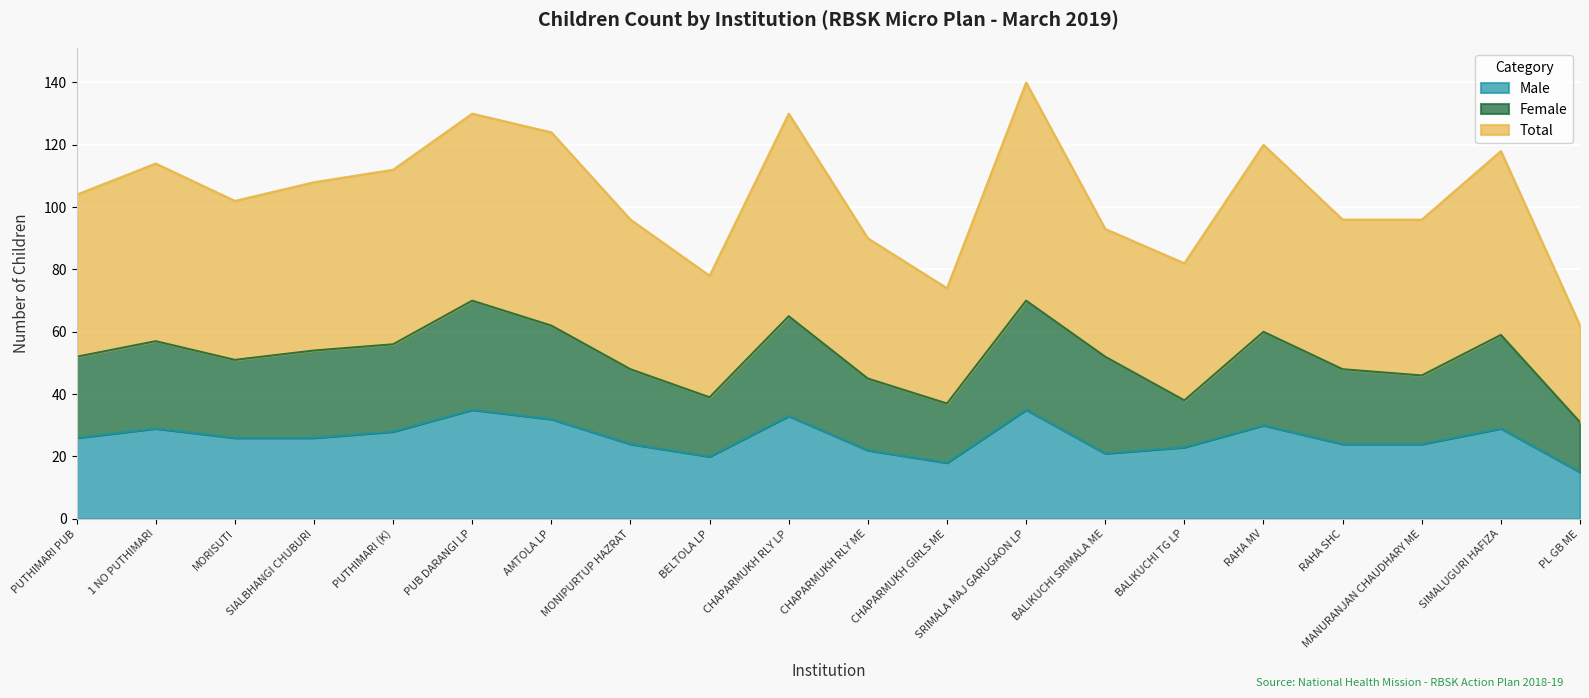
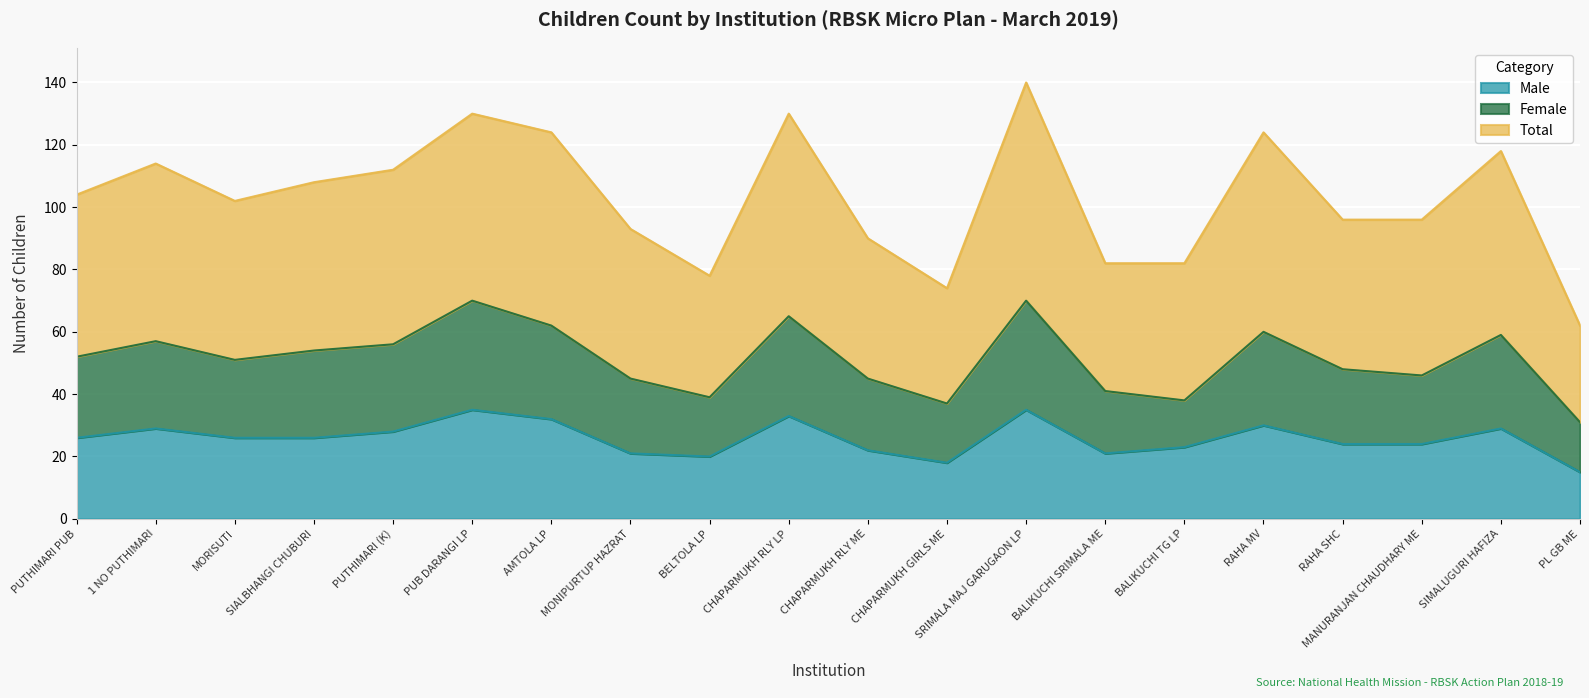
  {
    "Male": {
      "PUTHIMARI PUB": 26,
      "1 NO PUTHIMARI": 29,
      "MORISUTI": 26,
      "SIALBHANGI CHUBURI": 26,
      "PUTHIMARI (K)": 28,
      "PUB DARANGI LP": 35,
      "AMTOLA LP": 32,
-     "MONIPURTUP HAZRAT": 24,
+     "MONIPURTUP HAZRAT": 21,
      "BELTOLA LP": 20,
      "CHAPARMUKH RLY LP": 33,
      "CHAPARMUKH RLY ME": 22,
      "CHAPARMUKH GIRLS ME": 18,
      "SRIMALA MAJ GARUGAON LP": 35,
      "BALIKUCHI SRIMALA ME": 21,
      "BALIKUCHI TG LP": 23,
      "RAHA MV": 30,
      "RAHA SHC": 24,
      "MANURANJAN CHAUDHARY ME": 24,
      "SIMALUGURI HAFIZA": 29,
      "PL GB ME": 15
    },
    "Female": {
      "PUTHIMARI PUB": 26,
      "1 NO PUTHIMARI": 28,
      "MORISUTI": 25,
      "SIALBHANGI CHUBURI": 28,
      "PUTHIMARI (K)": 28,
      "PUB DARANGI LP": 35,
      "AMTOLA LP": 30,
      "MONIPURTUP HAZRAT": 24,
      "BELTOLA LP": 19,
      "CHAPARMUKH RLY LP": 32,
      "CHAPARMUKH RLY ME": 23,
      "CHAPARMUKH GIRLS ME": 19,
      "SRIMALA MAJ GARUGAON LP": 35,
-     "BALIKUCHI SRIMALA ME": 31,
+     "BALIKUCHI SRIMALA ME": 20,
      "BALIKUCHI TG LP": 15,
      "RAHA MV": 30,
      "RAHA SHC": 24,
      "MANURANJAN CHAUDHARY ME": 22,
      "SIMALUGURI HAFIZA": 30,
      "PL GB ME": 16
    },
    "Total": {
      "PUTHIMARI PUB": 52,
      "1 NO PUTHIMARI": 57,
      "MORISUTI": 51,
      "SIALBHANGI CHUBURI": 54,
      "PUTHIMARI (K)": 56,
      "PUB DARANGI LP": 60,
      "AMTOLA LP": 62,
      "MONIPURTUP HAZRAT": 48,
      "BELTOLA LP": 39,
      "CHAPARMUKH RLY LP": 65,
      "CHAPARMUKH RLY ME": 45,
      "CHAPARMUKH GIRLS ME": 37,
      "SRIMALA MAJ GARUGAON LP": 70,
      "BALIKUCHI SRIMALA ME": 41,
      "BALIKUCHI TG LP": 44,
-     "RAHA MV": 60,
+     "RAHA MV": 64,
      "RAHA SHC": 48,
      "MANURANJAN CHAUDHARY ME": 50,
      "SIMALUGURI HAFIZA": 59,
      "PL GB ME": 31
    }
  }
